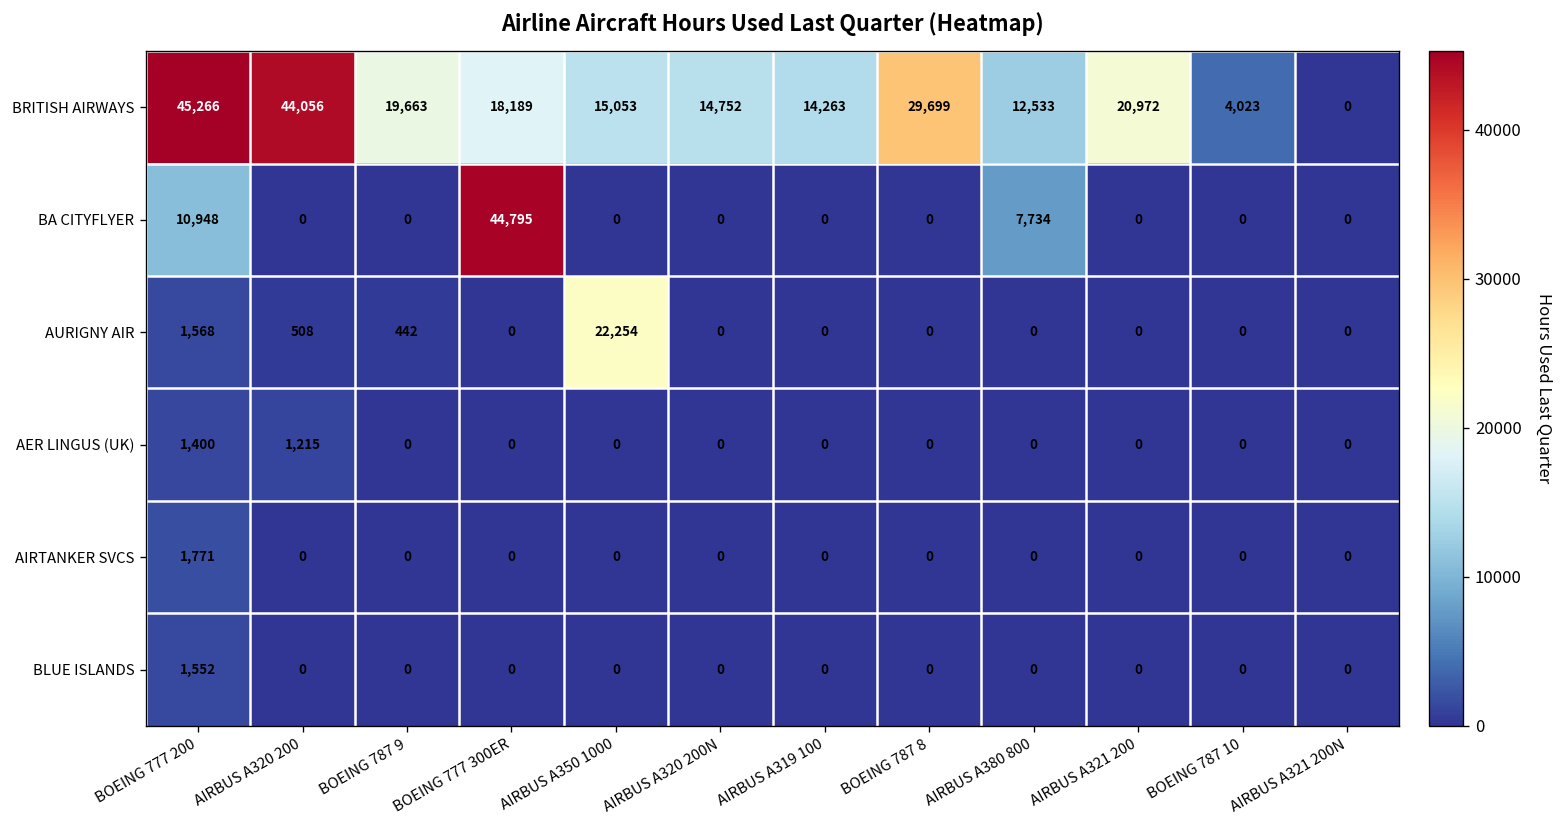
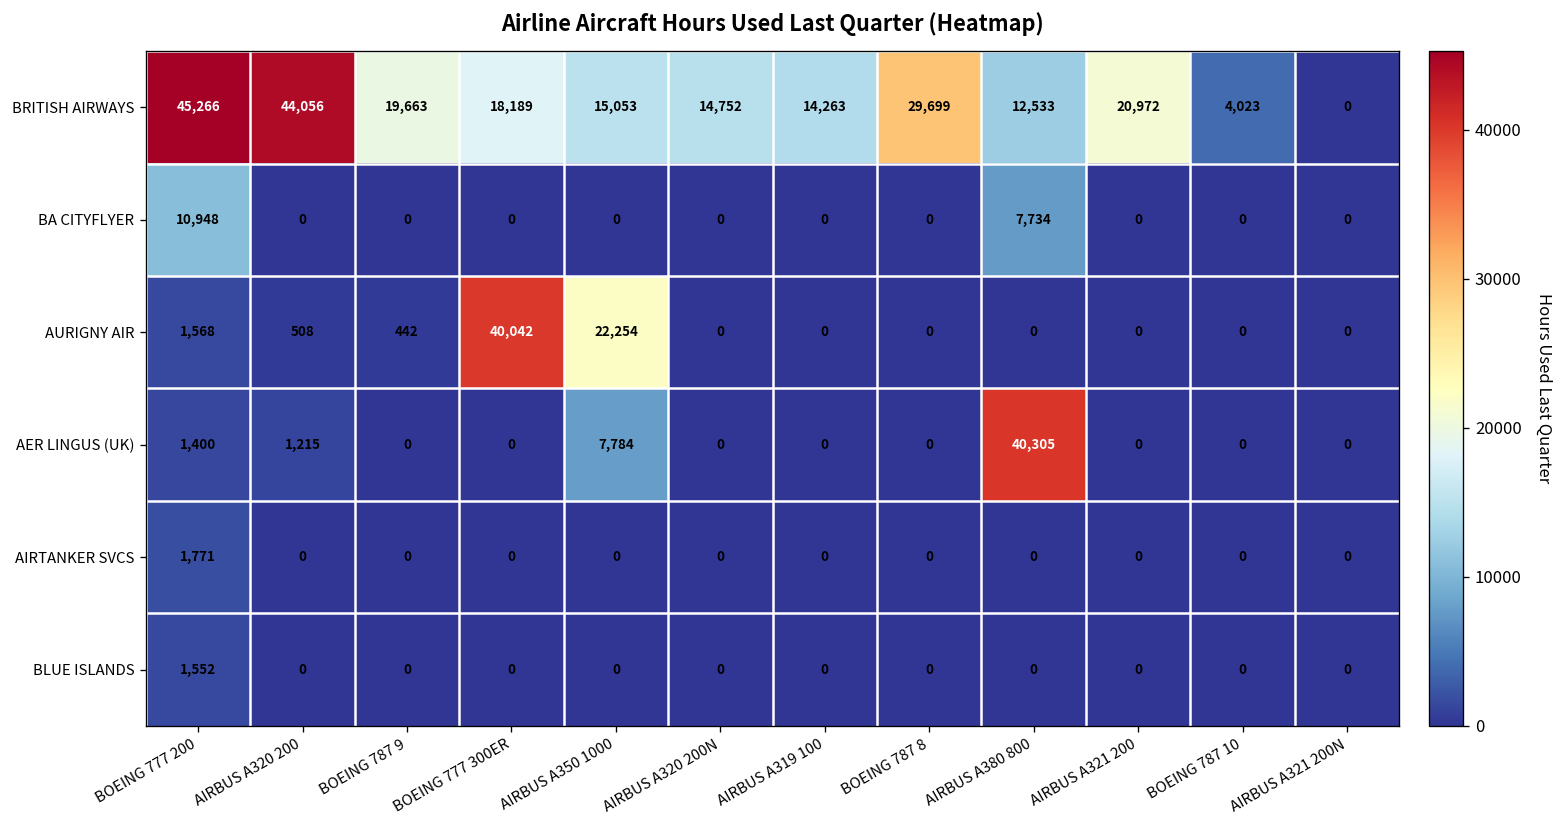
  {
    "BRITISH AIRWAYS": {
      "BOEING 777 200": "45,266",
      "AIRBUS A320 200": "44,056",
      "BOEING 787 9": "19,663",
      "BOEING 777 300ER": "18,189",
      "AIRBUS A350 1000": "15,053",
      "AIRBUS A320 200N": "14,752",
      "AIRBUS A319 100": "14,263",
      "BOEING 787 8": "29,699",
      "AIRBUS A380 800": "12,533",
      "AIRBUS A321 200": "20,972",
      "BOEING 787 10": "4,023",
      "AIRBUS A321 200N": "0"
    },
    "BA CITYFLYER": {
      "BOEING 777 200": "10,948",
      "AIRBUS A320 200": "0",
      "BOEING 787 9": "0",
-     "BOEING 777 300ER": "44,795",
+     "BOEING 777 300ER": "0",
      "AIRBUS A350 1000": "0",
      "AIRBUS A320 200N": "0",
      "AIRBUS A319 100": "0",
      "BOEING 787 8": "0",
      "AIRBUS A380 800": "7,734",
      "AIRBUS A321 200": "0",
      "BOEING 787 10": "0",
      "AIRBUS A321 200N": "0"
    },
    "AURIGNY AIR": {
      "BOEING 777 200": "1,568",
      "AIRBUS A320 200": "508",
      "BOEING 787 9": "442",
-     "BOEING 777 300ER": "0",
+     "BOEING 777 300ER": "40,042",
      "AIRBUS A350 1000": "22,254",
      "AIRBUS A320 200N": "0",
      "AIRBUS A319 100": "0",
      "BOEING 787 8": "0",
      "AIRBUS A380 800": "0",
      "AIRBUS A321 200": "0",
      "BOEING 787 10": "0",
      "AIRBUS A321 200N": "0"
    },
    "AER LINGUS (UK)": {
      "BOEING 777 200": "1,400",
      "AIRBUS A320 200": "1,215",
      "BOEING 787 9": "0",
      "BOEING 777 300ER": "0",
-     "AIRBUS A350 1000": "0",
+     "AIRBUS A350 1000": "7,784",
      "AIRBUS A320 200N": "0",
      "AIRBUS A319 100": "0",
      "BOEING 787 8": "0",
-     "AIRBUS A380 800": "0",
+     "AIRBUS A380 800": "40,305",
      "AIRBUS A321 200": "0",
      "BOEING 787 10": "0",
      "AIRBUS A321 200N": "0"
    },
    "AIRTANKER SVCS": {
      "BOEING 777 200": "1,771",
      "AIRBUS A320 200": "0",
      "BOEING 787 9": "0",
      "BOEING 777 300ER": "0",
      "AIRBUS A350 1000": "0",
      "AIRBUS A320 200N": "0",
      "AIRBUS A319 100": "0",
      "BOEING 787 8": "0",
      "AIRBUS A380 800": "0",
      "AIRBUS A321 200": "0",
      "BOEING 787 10": "0",
      "AIRBUS A321 200N": "0"
    },
    "BLUE ISLANDS": {
      "BOEING 777 200": "1,552",
      "AIRBUS A320 200": "0",
      "BOEING 787 9": "0",
      "BOEING 777 300ER": "0",
      "AIRBUS A350 1000": "0",
      "AIRBUS A320 200N": "0",
      "AIRBUS A319 100": "0",
      "BOEING 787 8": "0",
      "AIRBUS A380 800": "0",
      "AIRBUS A321 200": "0",
      "BOEING 787 10": "0",
      "AIRBUS A321 200N": "0"
    }
  }
